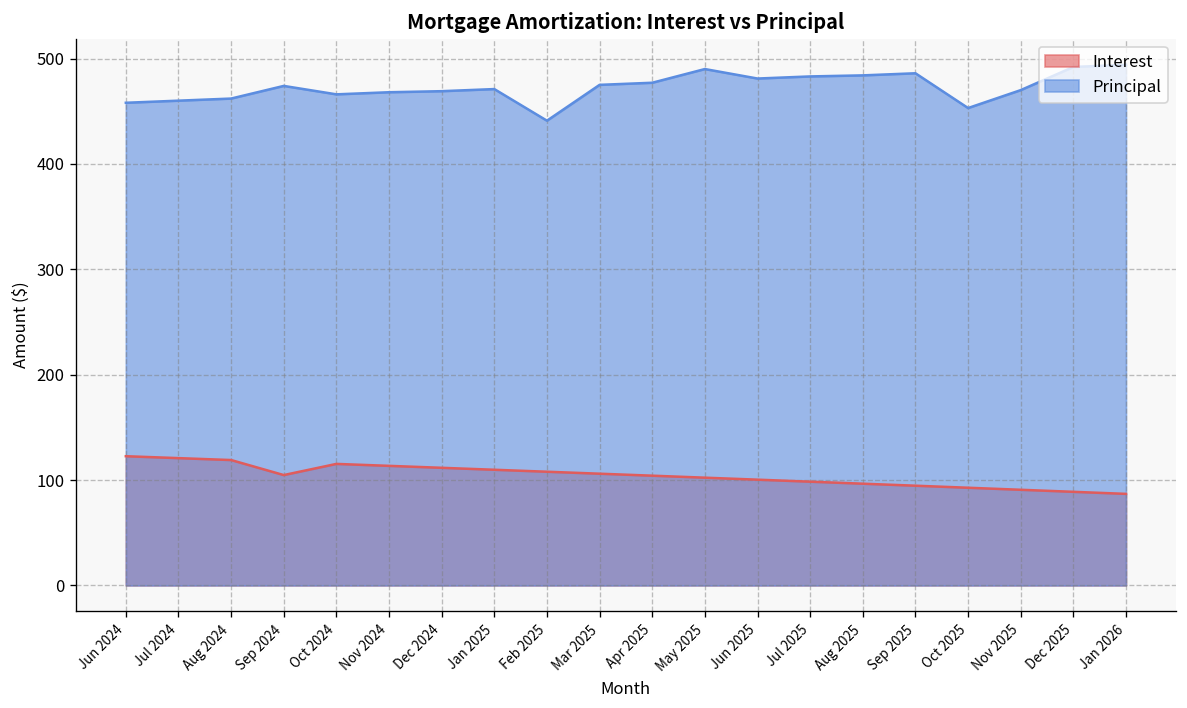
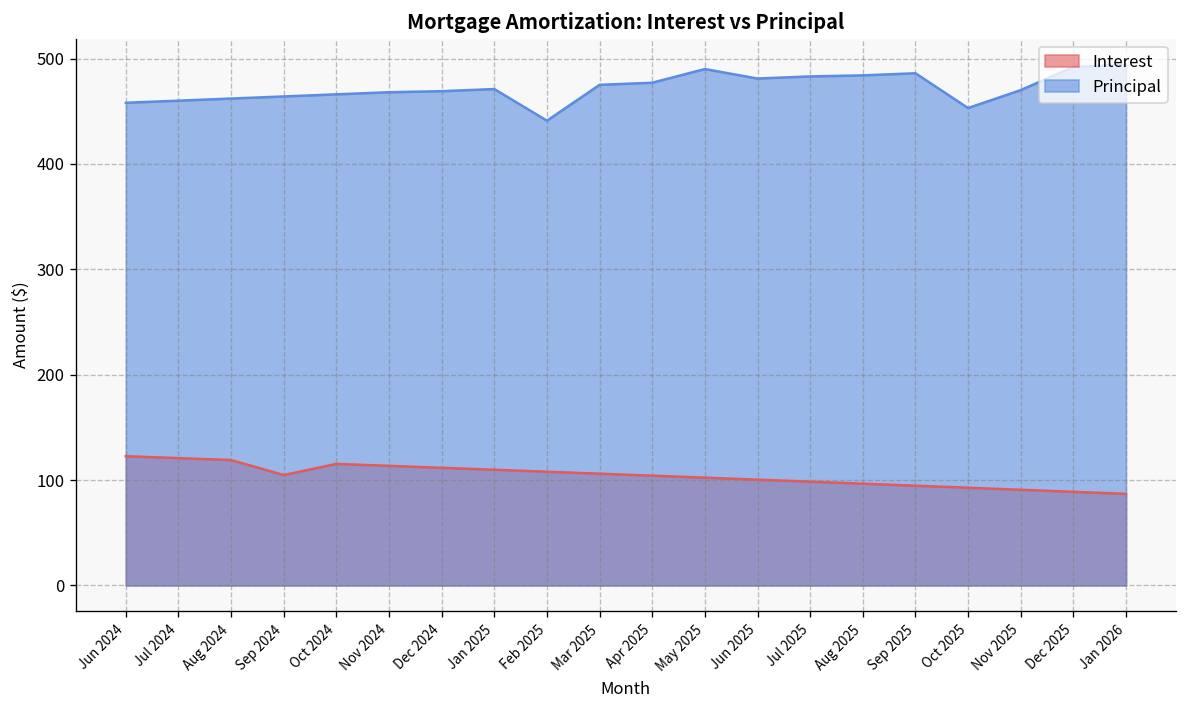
  {
    "Interest": {
      "Jun 2024": 120,
      "Jul 2024": 120,
      "Aug 2024": 120,
      "Sep 2024": 100,
      "Oct 2024": 120,
      "Nov 2024": 110,
      "Dec 2024": 110,
      "Jan 2025": 110,
      "Feb 2025": 110,
      "Mar 2025": 110,
      "Apr 2025": 100,
      "May 2025": 100,
      "Jun 2025": 100,
      "Jul 2025": 100,
      "Aug 2025": 100,
      "Sep 2025": 90,
      "Oct 2025": 90,
      "Nov 2025": 90,
      "Dec 2025": 90,
      "Jan 2026": 90
    },
    "Principal": {
      "Jun 2024": 460,
      "Jul 2024": 460,
      "Aug 2024": 460,
-     "Sep 2024": 470,
+     "Sep 2024": 460,
      "Oct 2024": 470,
      "Nov 2024": 470,
      "Dec 2024": 470,
      "Jan 2025": 470,
      "Feb 2025": 440,
      "Mar 2025": 480,
      "Apr 2025": 480,
      "May 2025": 490,
      "Jun 2025": 480,
      "Jul 2025": 480,
      "Aug 2025": 480,
      "Sep 2025": 490,
      "Oct 2025": 450,
      "Nov 2025": 470
    }
  }
